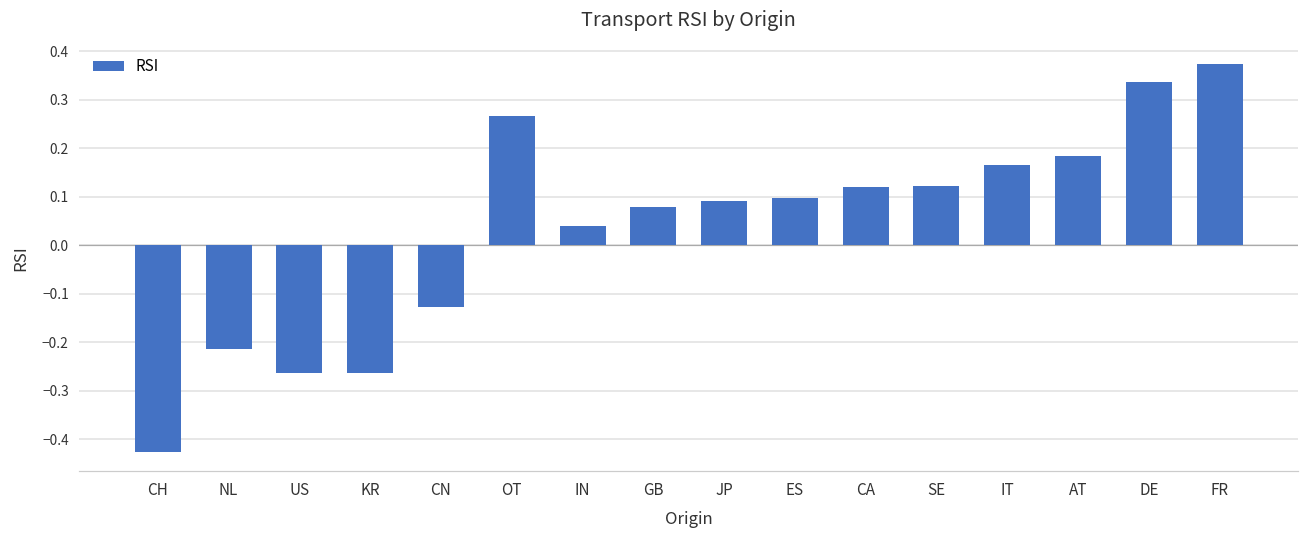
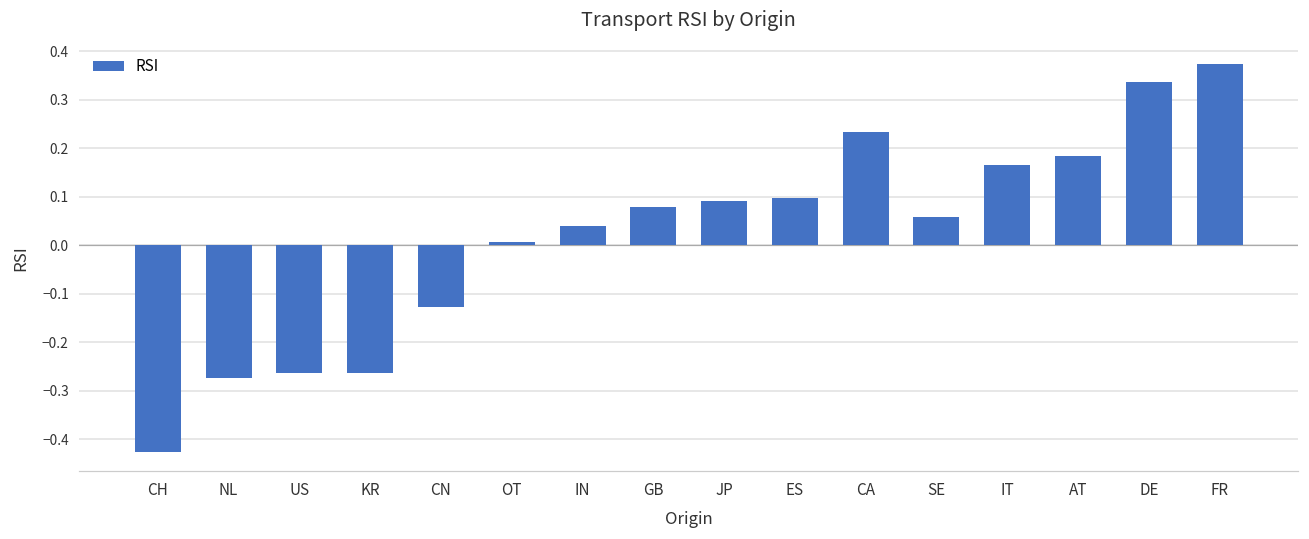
  {
    "CH": -0.43,
-   "NL": -0.21,
+   "NL": -0.27,
    "US": -0.26,
    "KR": -0.26,
    "CN": -0.13,
-   "OT": 0.27,
+   "OT": 0.01,
    "IN": 0.04,
    "GB": 0.08,
    "JP": 0.09,
    "ES": 0.10,
-   "CA": 0.12,
-   "SE": 0.12,
+   "CA": 0.23,
+   "SE": 0.06,
    "IT": 0.16,
    "AT": 0.18,
    "DE": 0.34,
    "FR": 0.37
  }
